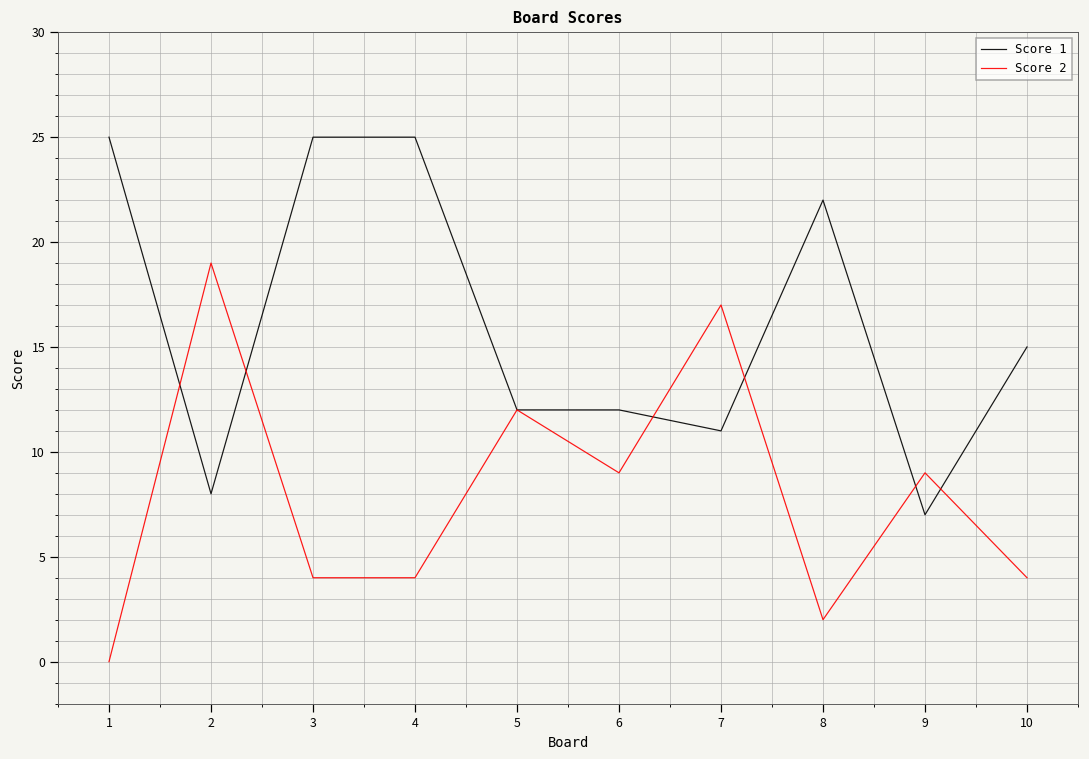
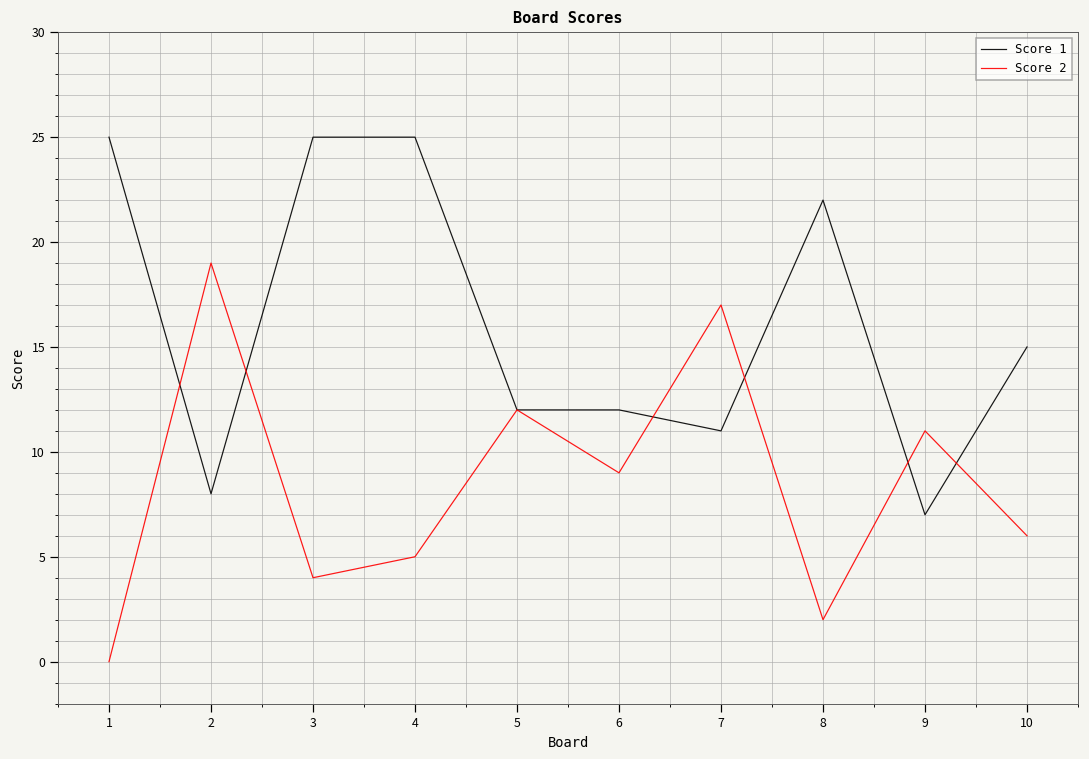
  {
    "Score 1": {
      "1": 25,
      "2": 8,
      "3": 25,
      "4": 25,
      "6": 12,
      "7": 11,
      "8": 22,
      "9": 7,
      "10": 15
    },
    "Score 2": {
      "1": 0,
      "2": 19,
      "3": 4,
-     "4": 4,
+     "4": 5,
      "6": 9,
      "7": 17,
      "8": 2,
-     "9": 9,
-     "10": 4
+     "9": 11,
+     "10": 6
    }
  }
